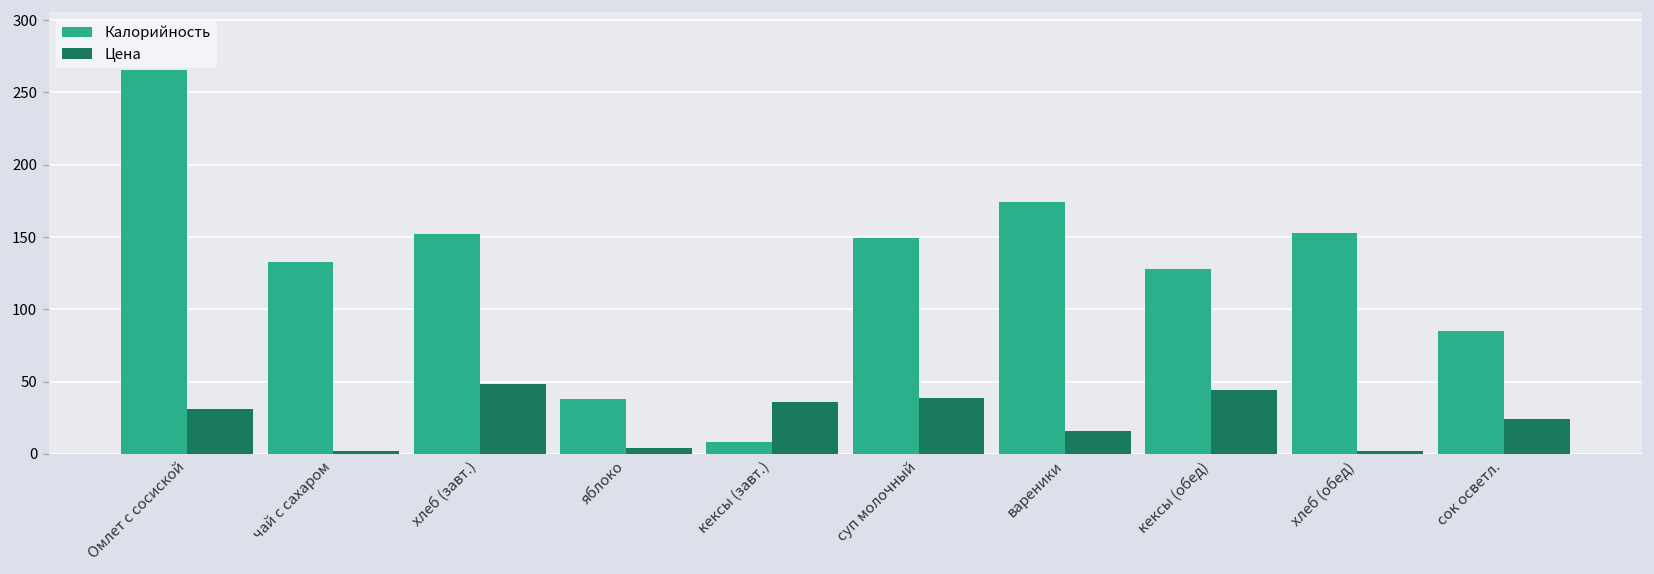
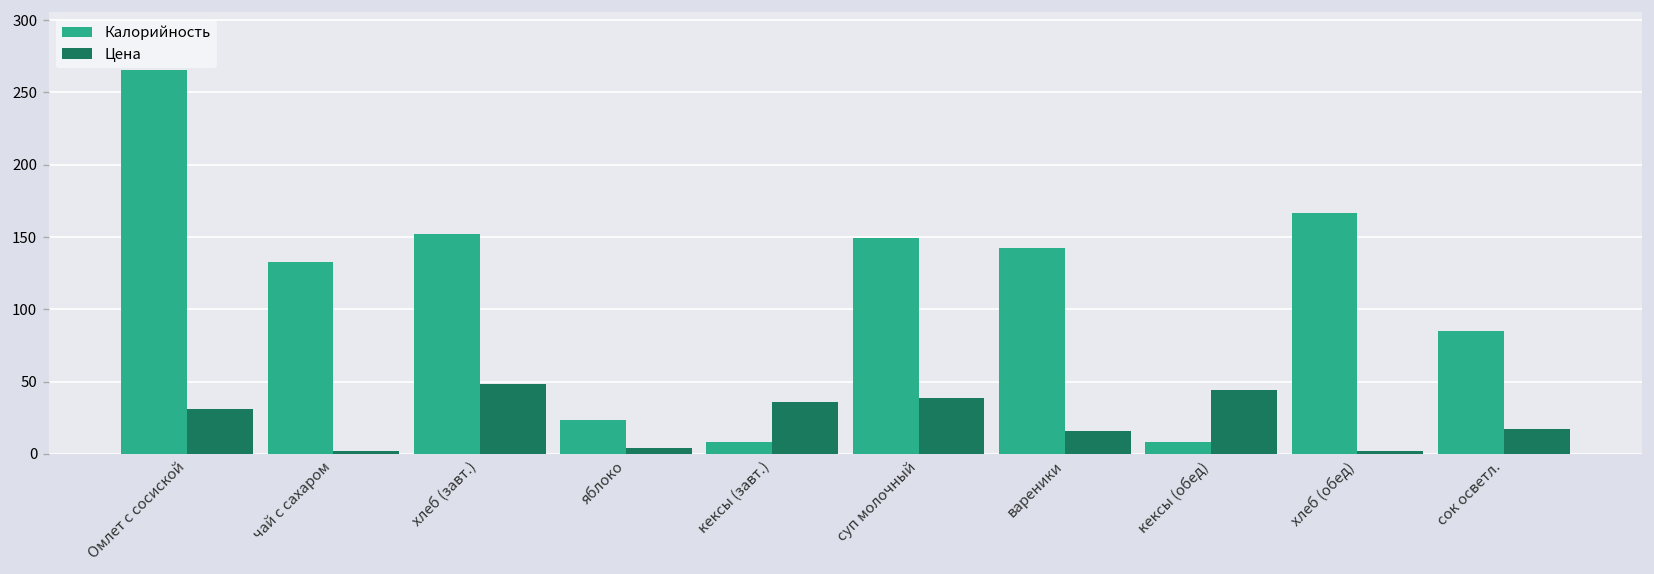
  {
    "Калорийность": {
      "чай с сахаром": 133,
      "хлеб (завт.)": 152,
-     "яблоко": 38,
+     "яблоко": 24,
      "кексы (завт.)": 8,
      "суп молочный": 149,
-     "вареники": 174,
-     "кексы (обед)": 128,
-     "хлеб (обед)": 153,
+     "вареники": 143,
+     "кексы (обед)": 8,
+     "хлеб (обед)": 167,
      "сок осветл.": 85
    },
    "Цена": {
      "Омлет с сосиской": 31,
      "хлеб (завт.)": 49,
      "яблоко": 4,
      "кексы (завт.)": 36,
      "суп молочный": 39,
      "вареники": 16,
      "кексы (обед)": 44,
      "хлеб (обед)": 2,
-     "сок осветл.": 24
+     "сок осветл.": 17
    }
  }
